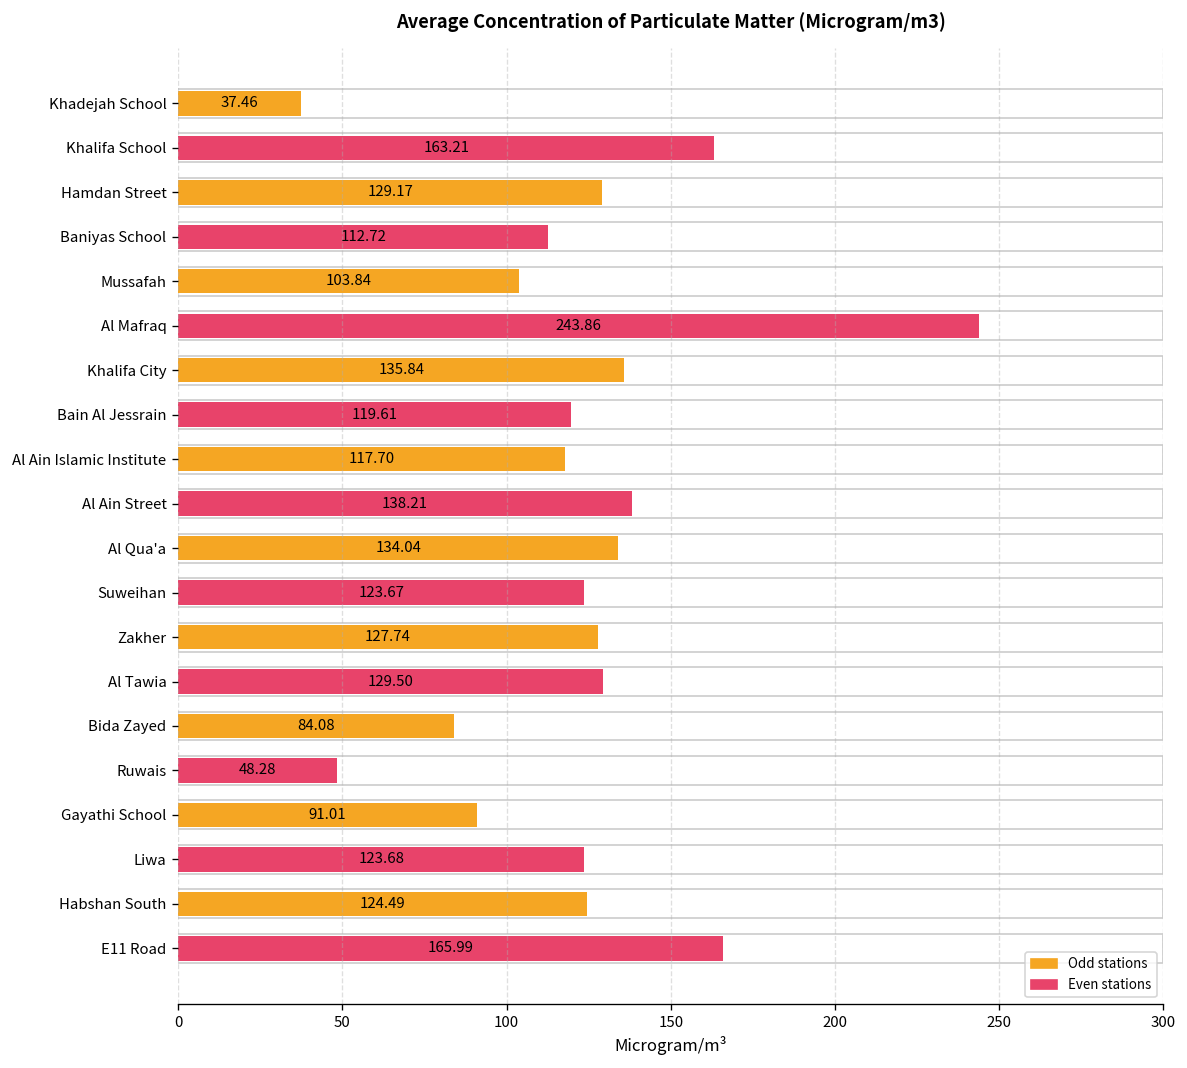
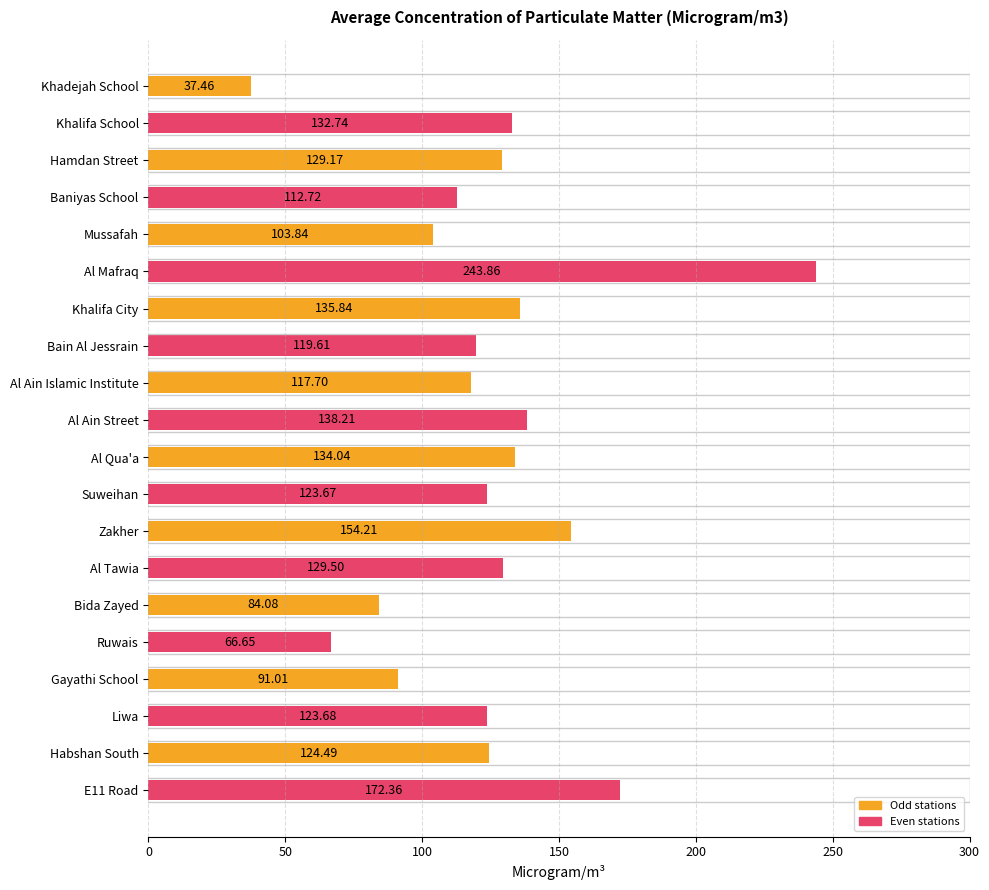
  {
    "Khadejah School": 37.46,
-   "Khalifa School": 163.21,
+   "Khalifa School": 132.74,
    "Hamdan Street": 129.17,
    "Baniyas School": 112.72,
    "Mussafah": 103.84,
    "Al Mafraq": 243.86,
    "Khalifa City": 135.84,
    "Bain Al Jessrain": 119.61,
    "Al Ain Islamic Institute": 117.70,
    "Al Ain Street": 138.21,
    "Al Qua'a": 134.04,
    "Suweihan": 123.67,
-   "Zakher": 127.74,
+   "Zakher": 154.21,
    "Al Tawia": 129.50,
    "Bida Zayed": 84.08,
-   "Ruwais": 48.28,
+   "Ruwais": 66.65,
    "Gayathi School": 91.01,
    "Liwa": 123.68,
    "Habshan South": 124.49,
-   "E11 Road": 165.99
+   "E11 Road": 172.36
  }
